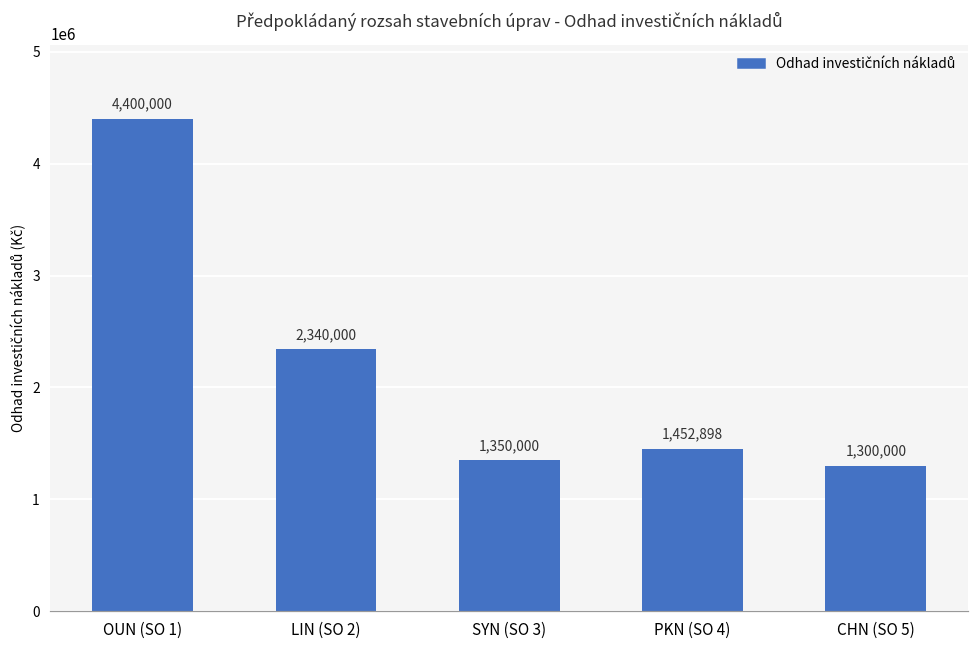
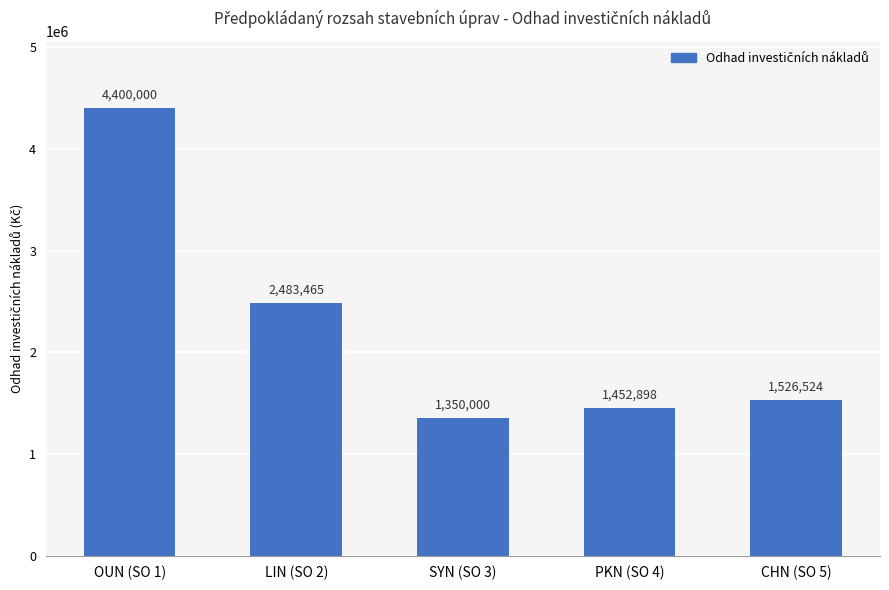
  {
    "OUN (SO 1)": "4,400,000",
-   "LIN (SO 2)": "2,340,000",
+   "LIN (SO 2)": "2,483,465",
    "SYN (SO 3)": "1,350,000",
    "PKN (SO 4)": "1,452,898",
-   "CHN (SO 5)": "1,300,000"
+   "CHN (SO 5)": "1,526,524"
  }
